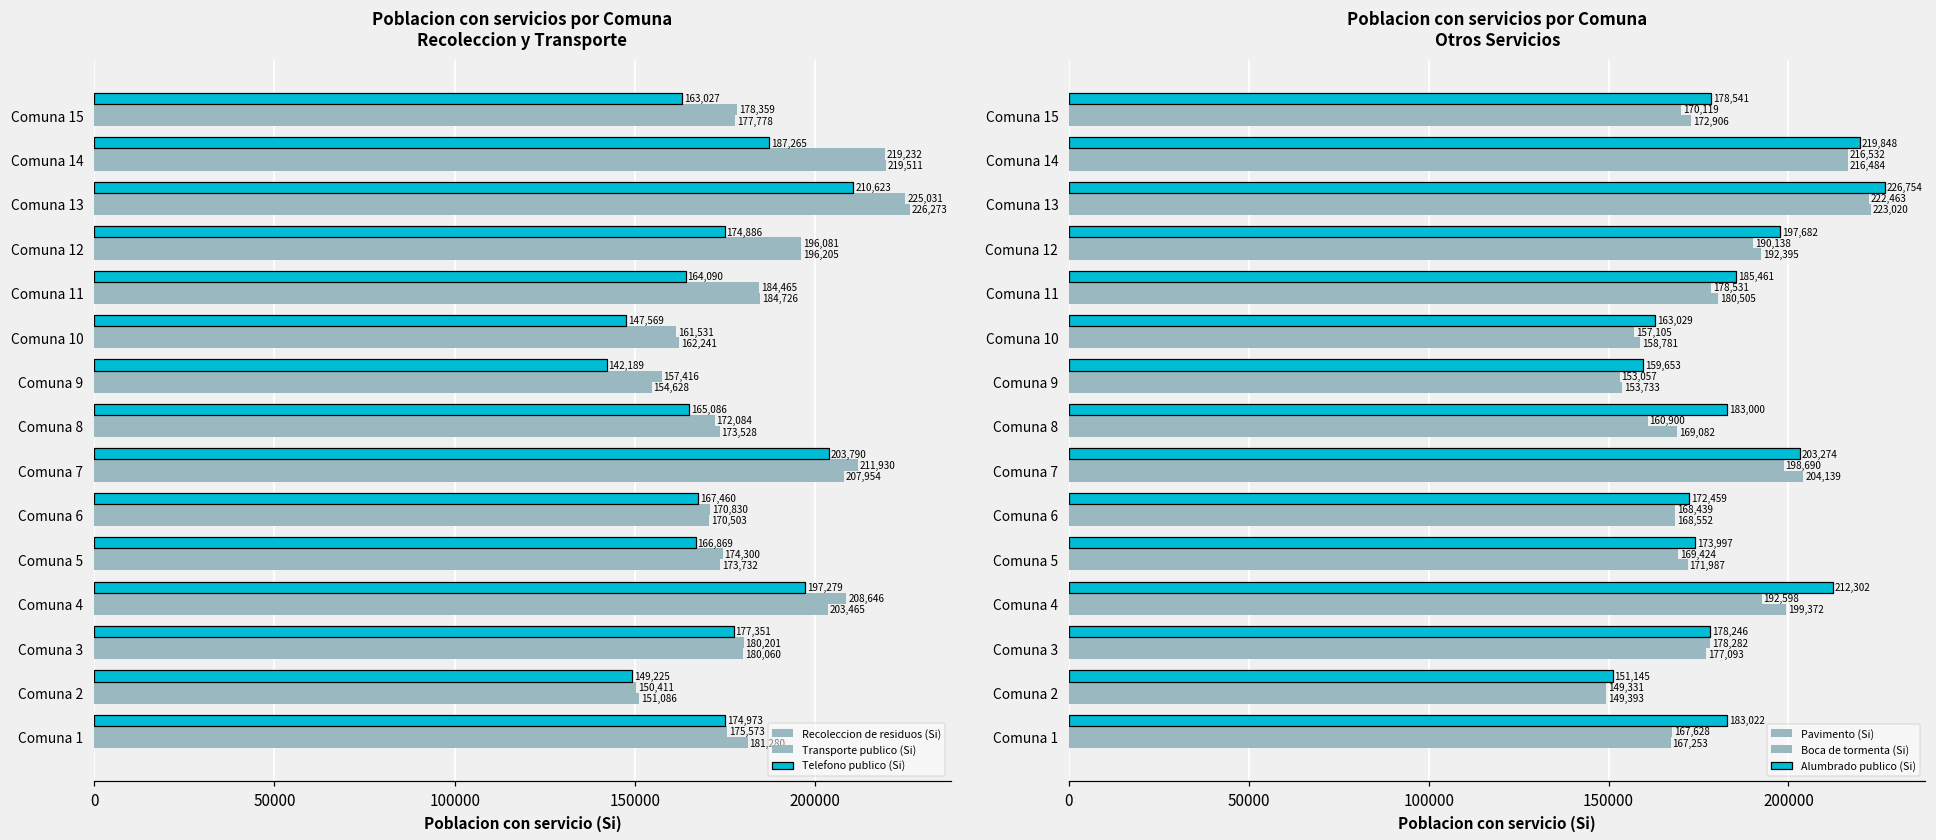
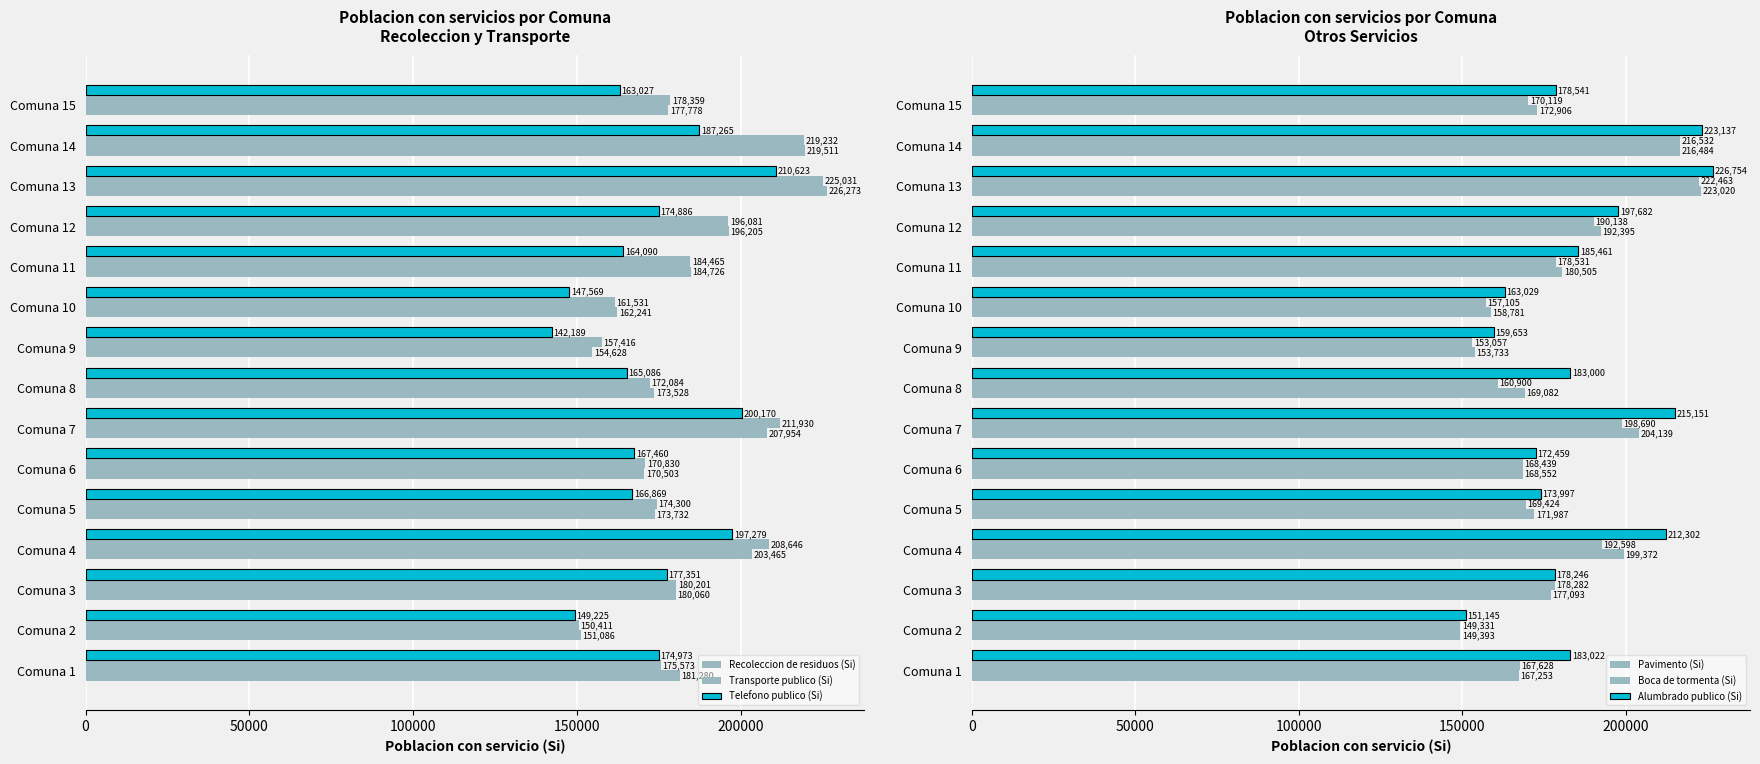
  {
    "Poblacion con servicios por Comuna Recoleccion y Transporte": {
      "Telefono publico (Si)": {
        "Comuna 15": "163,027",
        "Comuna 14": "187,265",
        "Comuna 13": "210,623",
        "Comuna 12": "174,886",
        "Comuna 11": "164,090",
        "Comuna 10": "147,569",
        "Comuna 9": "142,189",
        "Comuna 8": "165,086",
-       "Comuna 7": "203,790",
+       "Comuna 7": "200,170",
        "Comuna 6": "167,460",
        "Comuna 5": "166,869",
        "Comuna 4": "197,279",
        "Comuna 3": "177,351",
        "Comuna 2": "149,225",
        "Comuna 1": "174,973"
      }
    },
    "Poblacion con servicios por Comuna Otros Servicios": {
      "Alumbrado publico (Si)": {
        "Comuna 15": "178,541",
-       "Comuna 14": "219,848",
+       "Comuna 14": "223,137",
        "Comuna 13": "226,754",
        "Comuna 12": "197,682",
        "Comuna 11": "185,461",
        "Comuna 10": "163,029",
        "Comuna 9": "159,653",
        "Comuna 8": "183,000",
-       "Comuna 7": "203,274",
+       "Comuna 7": "215,151",
        "Comuna 6": "172,459",
        "Comuna 5": "173,997",
        "Comuna 4": "212,302",
        "Comuna 3": "178,246",
        "Comuna 2": "151,145",
        "Comuna 1": "183,022"
      }
    }
  }
